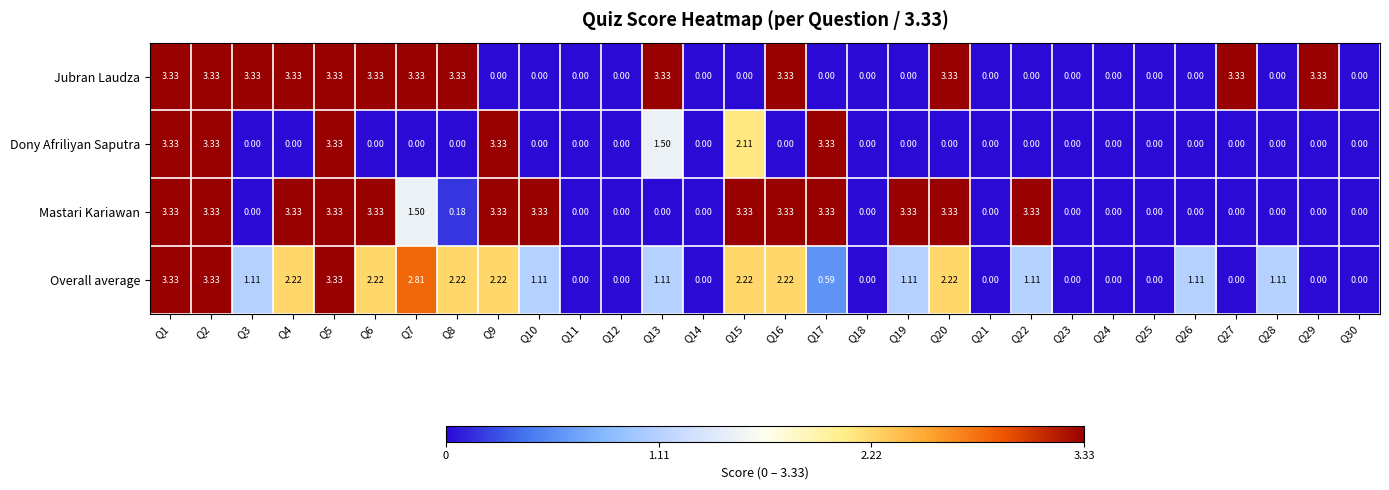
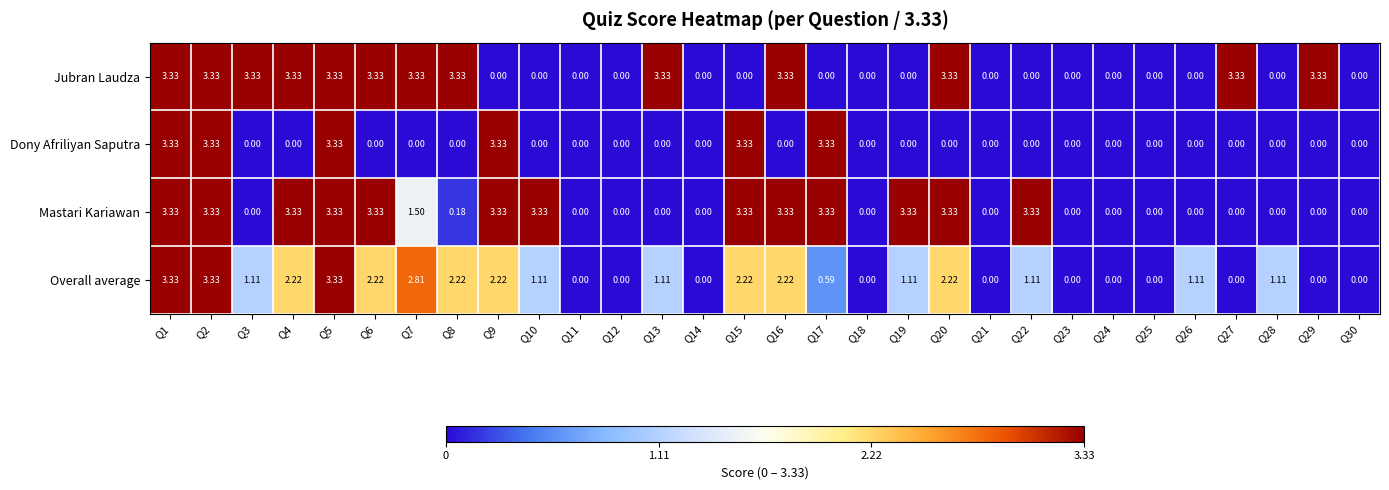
  {
    "Jubran Laudza": {
      "Q1": 3.33,
      "Q2": 3.33,
      "Q3": 3.33,
      "Q4": 3.33,
      "Q5": 3.33,
      "Q6": 3.33,
      "Q7": 3.33,
      "Q8": 3.33,
      "Q9": 0.00,
      "Q10": 0.00,
      "Q11": 0.00,
      "Q12": 0.00,
      "Q13": 3.33,
      "Q14": 0.00,
      "Q15": 0.00,
      "Q16": 3.33,
      "Q17": 0.00,
      "Q18": 0.00,
      "Q19": 0.00,
      "Q20": 3.33,
      "Q21": 0.00,
      "Q22": 0.00,
      "Q23": 0.00,
      "Q24": 0.00,
      "Q25": 0.00,
      "Q26": 0.00,
      "Q27": 3.33,
      "Q28": 0.00,
      "Q29": 3.33,
      "Q30": 0.00
    },
    "Dony Afriliyan Saputra": {
      "Q1": 3.33,
      "Q2": 3.33,
      "Q3": 0.00,
      "Q4": 0.00,
      "Q5": 3.33,
      "Q6": 0.00,
      "Q7": 0.00,
      "Q8": 0.00,
      "Q9": 3.33,
      "Q10": 0.00,
      "Q11": 0.00,
      "Q12": 0.00,
-     "Q13": 1.50,
+     "Q13": 0.00,
      "Q14": 0.00,
-     "Q15": 2.11,
+     "Q15": 3.33,
      "Q16": 0.00,
      "Q17": 3.33,
      "Q18": 0.00,
      "Q19": 0.00,
      "Q20": 0.00,
      "Q21": 0.00,
      "Q22": 0.00,
      "Q23": 0.00,
      "Q24": 0.00,
      "Q25": 0.00,
      "Q26": 0.00,
      "Q27": 0.00,
      "Q28": 0.00,
      "Q29": 0.00,
      "Q30": 0.00
    },
    "Mastari Kariawan": {
      "Q1": 3.33,
      "Q2": 3.33,
      "Q3": 0.00,
      "Q4": 3.33,
      "Q5": 3.33,
      "Q6": 3.33,
      "Q7": 1.50,
      "Q8": 0.18,
      "Q9": 3.33,
      "Q10": 3.33,
      "Q11": 0.00,
      "Q12": 0.00,
      "Q13": 0.00,
      "Q14": 0.00,
      "Q15": 3.33,
      "Q16": 3.33,
      "Q17": 3.33,
      "Q18": 0.00,
      "Q19": 3.33,
      "Q20": 3.33,
      "Q21": 0.00,
      "Q22": 3.33,
      "Q23": 0.00,
      "Q24": 0.00,
      "Q25": 0.00,
      "Q26": 0.00,
      "Q27": 0.00,
      "Q28": 0.00,
      "Q29": 0.00,
      "Q30": 0.00
    },
    "Overall average": {
      "Q1": 3.33,
      "Q2": 3.33,
      "Q3": 1.11,
      "Q4": 2.22,
      "Q5": 3.33,
      "Q6": 2.22,
      "Q7": 2.81,
      "Q8": 2.22,
      "Q9": 2.22,
      "Q10": 1.11,
      "Q11": 0.00,
      "Q12": 0.00,
      "Q13": 1.11,
      "Q14": 0.00,
      "Q15": 2.22,
      "Q16": 2.22,
      "Q17": 0.59,
      "Q18": 0.00,
      "Q19": 1.11,
      "Q20": 2.22,
      "Q21": 0.00,
      "Q22": 1.11,
      "Q23": 0.00,
      "Q24": 0.00,
      "Q25": 0.00,
      "Q26": 1.11,
      "Q27": 0.00,
      "Q28": 1.11,
      "Q29": 0.00,
      "Q30": 0.00
    }
  }
